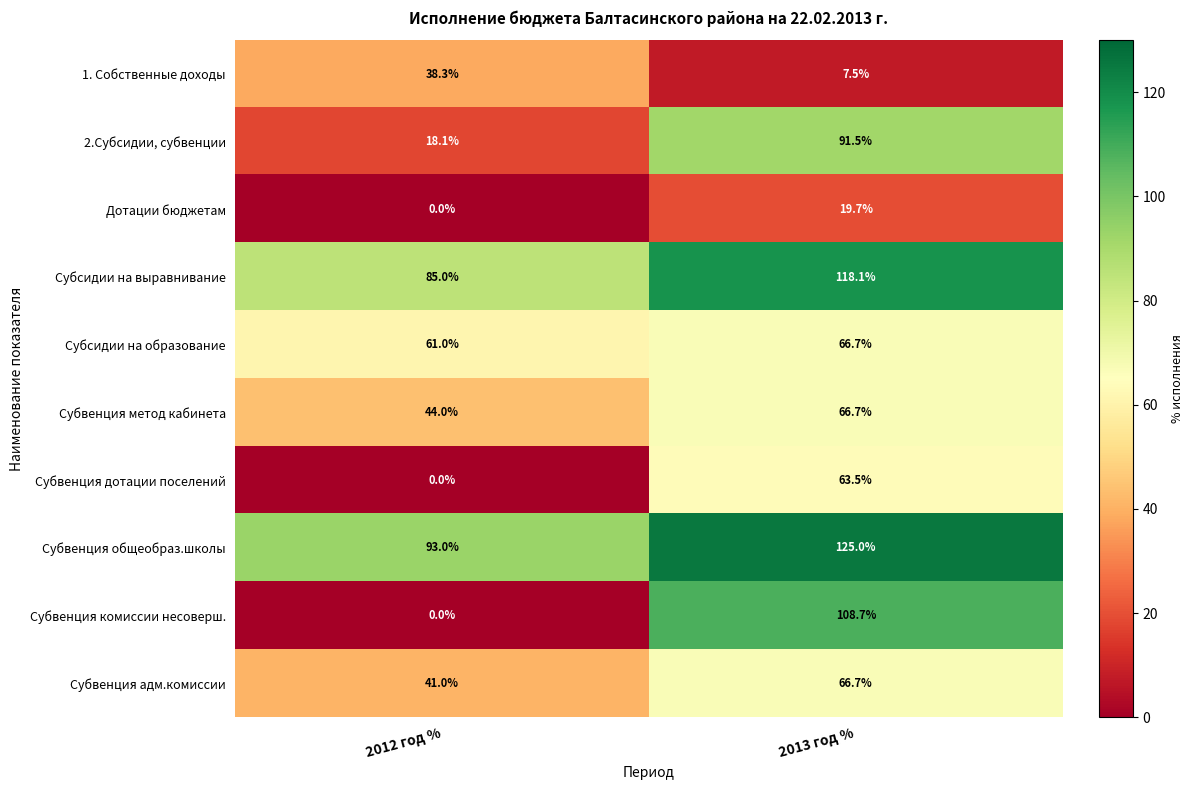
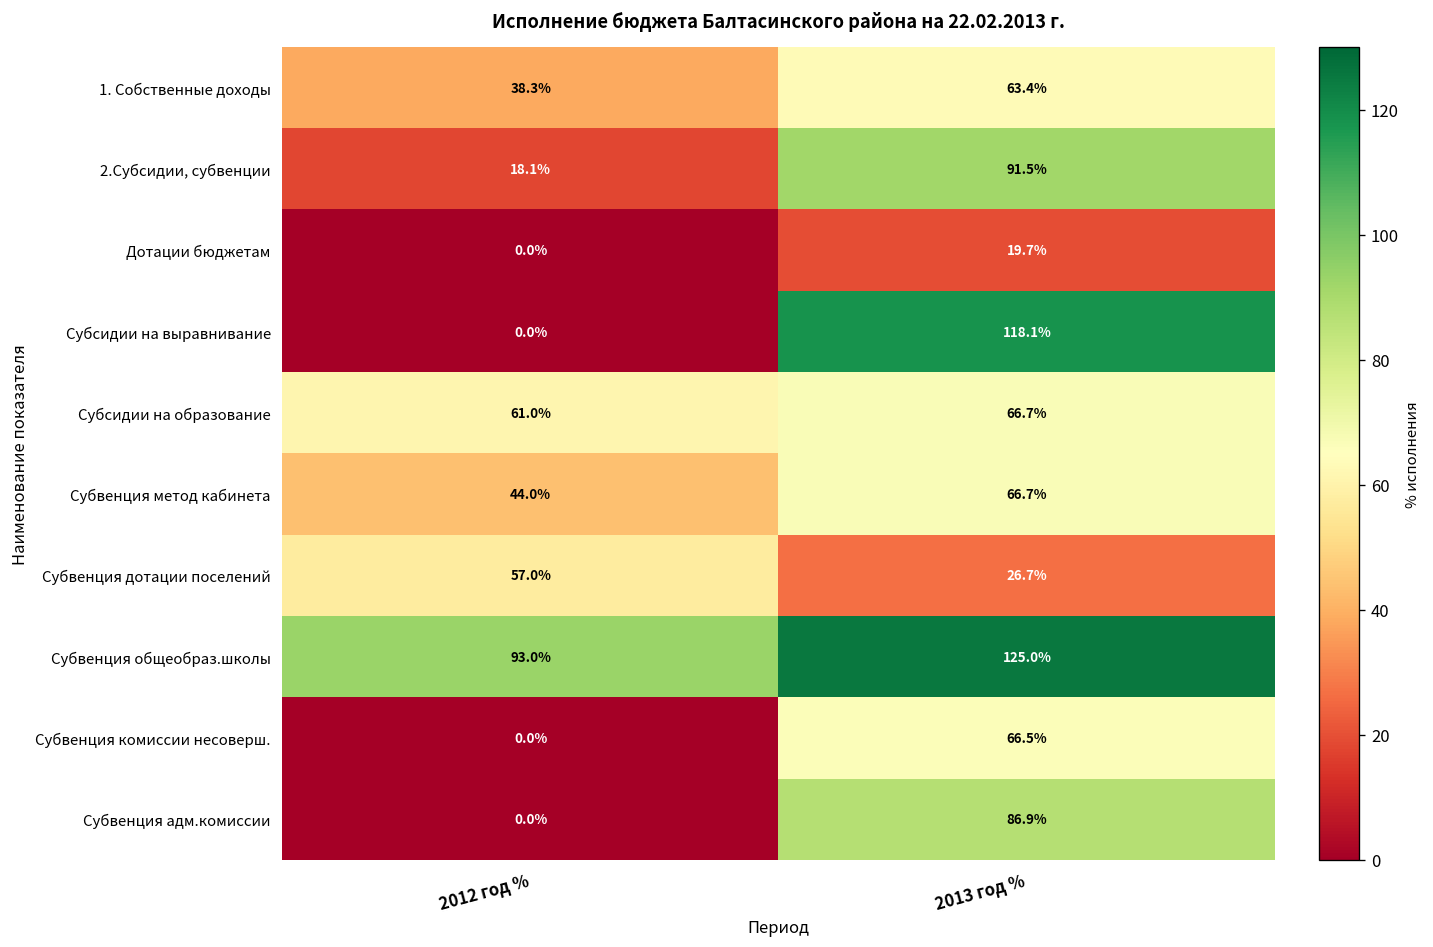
  {
    "1. Собственные доходы": {
      "2012 год %": "38.3%",
-     "2013 год %": "7.5%"
+     "2013 год %": "63.4%"
    },
    "2.Субсидии, субвенции": {
      "2012 год %": "18.1%",
      "2013 год %": "91.5%"
    },
    "Дотации бюджетам": {
      "2012 год %": "0.0%",
      "2013 год %": "19.7%"
    },
    "Субсидии на выравнивание": {
-     "2012 год %": "85.0%",
+     "2012 год %": "0.0%",
      "2013 год %": "118.1%"
    },
    "Субсидии на образование": {
      "2012 год %": "61.0%",
      "2013 год %": "66.7%"
    },
    "Субвенция метод кабинета": {
      "2012 год %": "44.0%",
      "2013 год %": "66.7%"
    },
    "Субвенция дотации поселений": {
-     "2012 год %": "0.0%",
-     "2013 год %": "63.5%"
+     "2012 год %": "57.0%",
+     "2013 год %": "26.7%"
    },
    "Субвенция общеобраз.школы": {
      "2012 год %": "93.0%",
      "2013 год %": "125.0%"
    },
    "Субвенция комиссии несоверш.": {
      "2012 год %": "0.0%",
-     "2013 год %": "108.7%"
+     "2013 год %": "66.5%"
    },
    "Субвенция адм.комиссии": {
-     "2012 год %": "41.0%",
-     "2013 год %": "66.7%"
+     "2012 год %": "0.0%",
+     "2013 год %": "86.9%"
    }
  }
